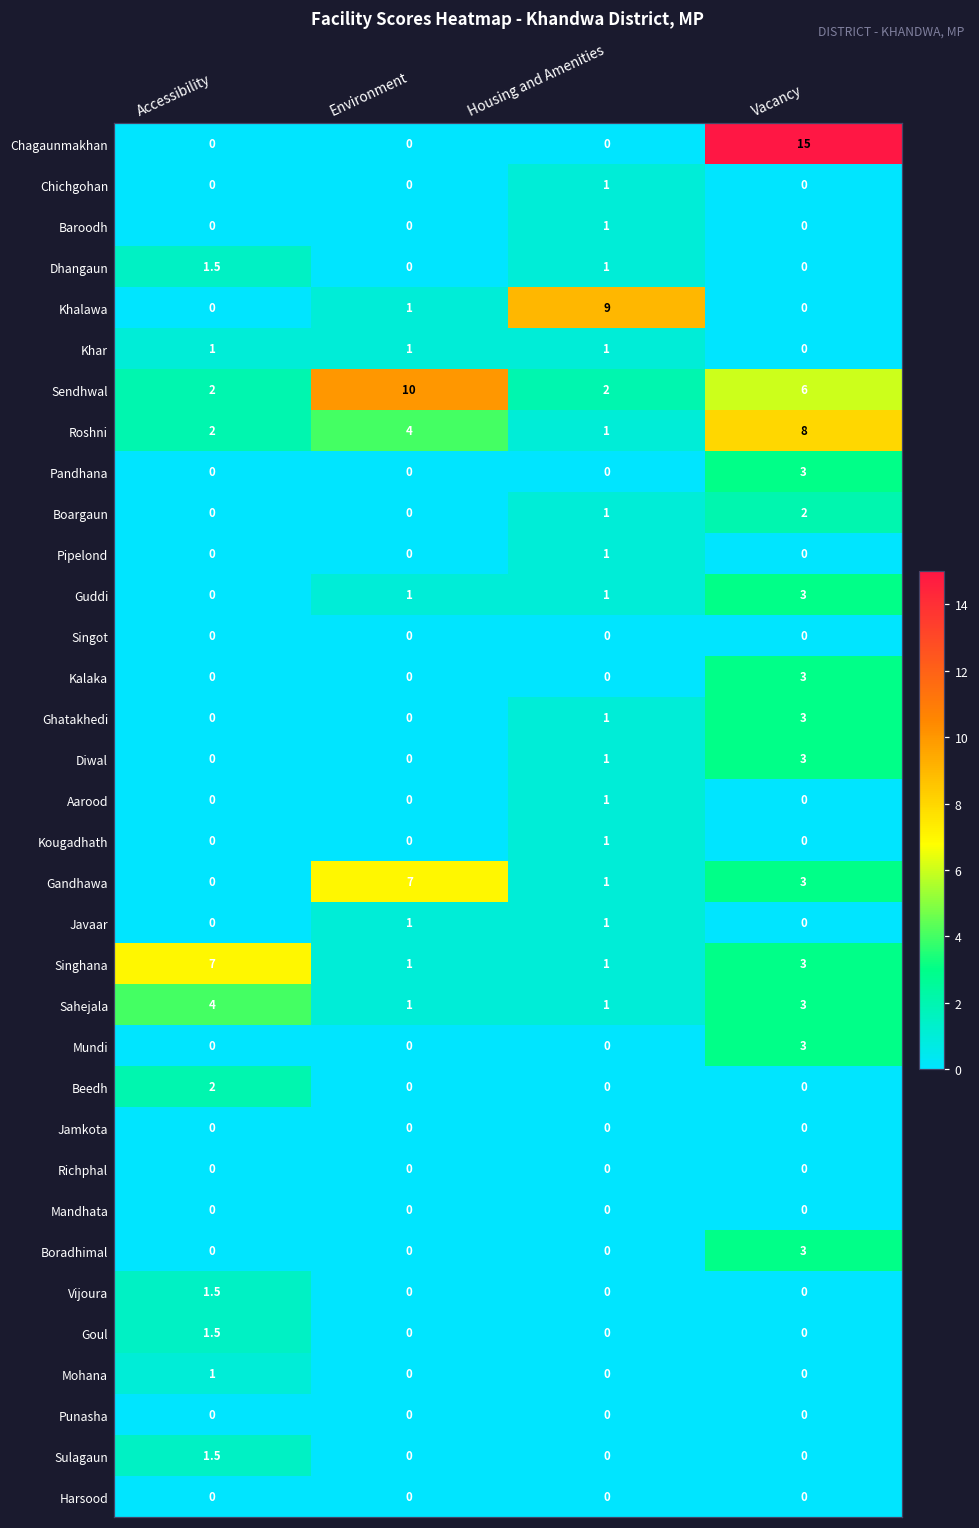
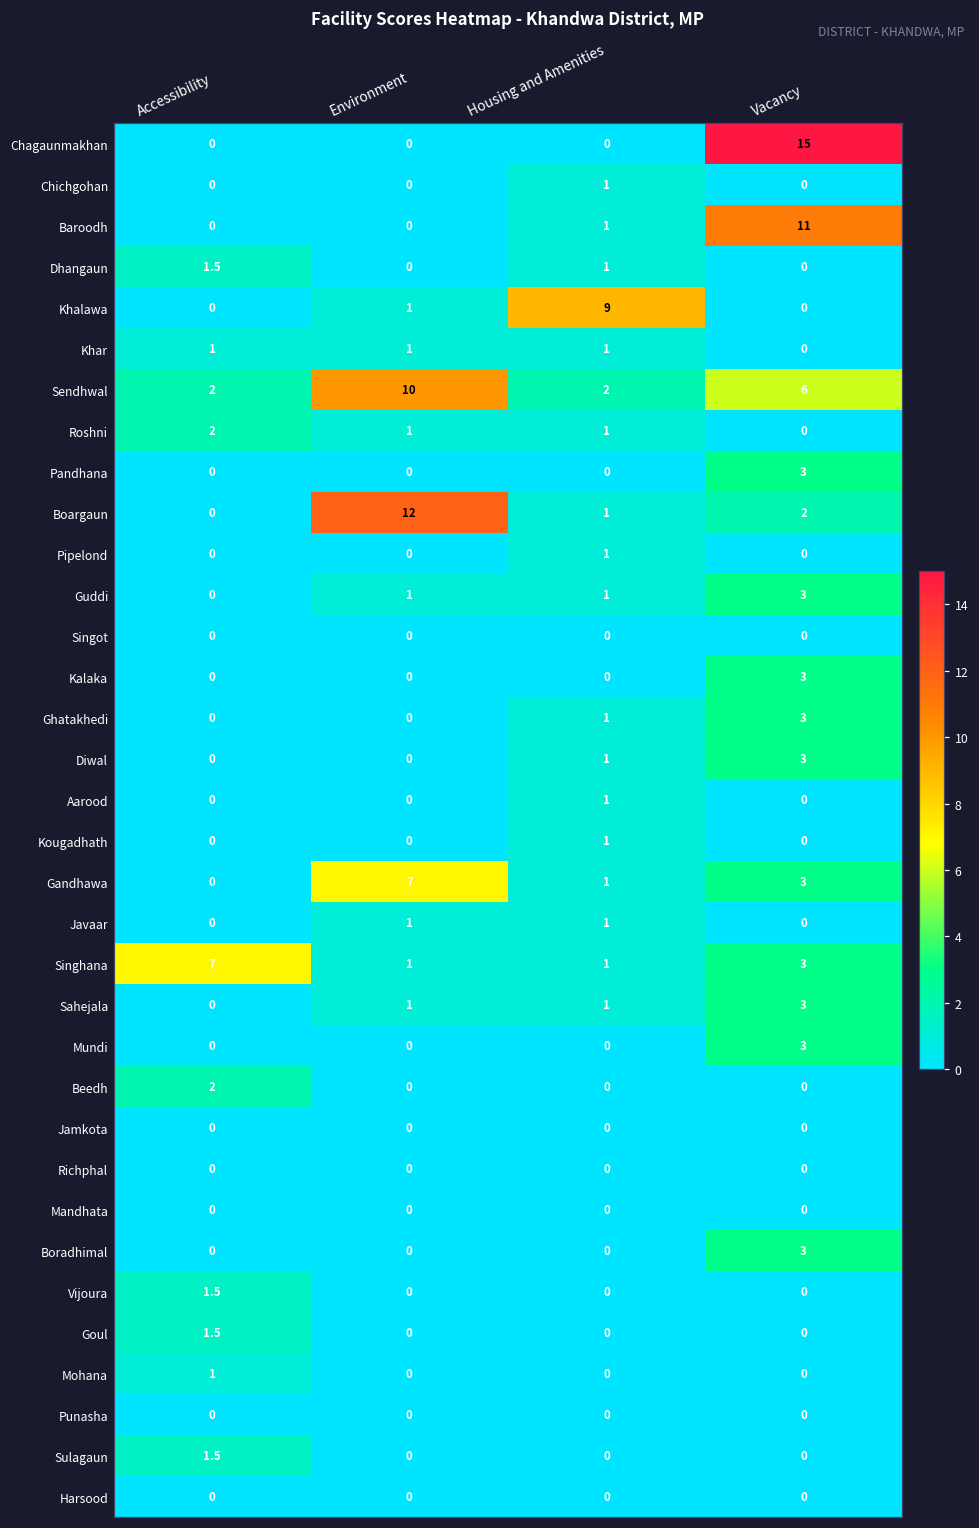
  {
    "Chagaunmakhan": {
      "Accessibility": 0,
      "Environment": 0,
      "Housing and Amenities": 0,
      "Vacancy": 15
    },
    "Chichgohan": {
      "Accessibility": 0,
      "Environment": 0,
      "Housing and Amenities": 1,
      "Vacancy": 0
    },
    "Baroodh": {
      "Accessibility": 0,
      "Environment": 0,
      "Housing and Amenities": 1,
-     "Vacancy": 0
+     "Vacancy": 11
    },
    "Dhangaun": {
      "Accessibility": 1.5,
      "Environment": 0,
      "Housing and Amenities": 1,
      "Vacancy": 0
    },
    "Khalawa": {
      "Accessibility": 0,
      "Environment": 1,
      "Housing and Amenities": 9,
      "Vacancy": 0
    },
    "Khar": {
      "Accessibility": 1,
      "Environment": 1,
      "Housing and Amenities": 1,
      "Vacancy": 0
    },
    "Sendhwal": {
      "Accessibility": 2,
      "Environment": 10,
      "Housing and Amenities": 2,
      "Vacancy": 6
    },
    "Roshni": {
      "Accessibility": 2,
-     "Environment": 4,
+     "Environment": 1,
      "Housing and Amenities": 1,
-     "Vacancy": 8
+     "Vacancy": 0
    },
    "Pandhana": {
      "Accessibility": 0,
      "Environment": 0,
      "Housing and Amenities": 0,
      "Vacancy": 3
    },
    "Boargaun": {
      "Accessibility": 0,
-     "Environment": 0,
+     "Environment": 12,
      "Housing and Amenities": 1,
      "Vacancy": 2
    },
    "Pipelond": {
      "Accessibility": 0,
      "Environment": 0,
      "Housing and Amenities": 1,
      "Vacancy": 0
    },
    "Guddi": {
      "Accessibility": 0,
      "Environment": 1,
      "Housing and Amenities": 1,
      "Vacancy": 3
    },
    "Singot": {
      "Accessibility": 0,
      "Environment": 0,
      "Housing and Amenities": 0,
      "Vacancy": 0
    },
    "Kalaka": {
      "Accessibility": 0,
      "Environment": 0,
      "Housing and Amenities": 0,
      "Vacancy": 3
    },
    "Ghatakhedi": {
      "Accessibility": 0,
      "Environment": 0,
      "Housing and Amenities": 1,
      "Vacancy": 3
    },
    "Diwal": {
      "Accessibility": 0,
      "Environment": 0,
      "Housing and Amenities": 1,
      "Vacancy": 3
    },
    "Aarood": {
      "Accessibility": 0,
      "Environment": 0,
      "Housing and Amenities": 1,
      "Vacancy": 0
    },
    "Kougadhath": {
      "Accessibility": 0,
      "Environment": 0,
      "Housing and Amenities": 1,
      "Vacancy": 0
    },
    "Gandhawa": {
      "Accessibility": 0,
      "Environment": 7,
      "Housing and Amenities": 1,
      "Vacancy": 3
    },
    "Javaar": {
      "Accessibility": 0,
      "Environment": 1,
      "Housing and Amenities": 1,
      "Vacancy": 0
    },
    "Singhana": {
      "Accessibility": 7,
      "Environment": 1,
      "Housing and Amenities": 1,
      "Vacancy": 3
    },
    "Sahejala": {
-     "Accessibility": 4,
+     "Accessibility": 0,
      "Environment": 1,
      "Housing and Amenities": 1,
      "Vacancy": 3
    },
    "Mundi": {
      "Accessibility": 0,
      "Environment": 0,
      "Housing and Amenities": 0,
      "Vacancy": 3
    },
    "Beedh": {
      "Accessibility": 2,
      "Environment": 0,
      "Housing and Amenities": 0,
      "Vacancy": 0
    },
    "Jamkota": {
      "Accessibility": 0,
      "Environment": 0,
      "Housing and Amenities": 0,
      "Vacancy": 0
    },
    "Richphal": {
      "Accessibility": 0,
      "Environment": 0,
      "Housing and Amenities": 0,
      "Vacancy": 0
    },
    "Mandhata": {
      "Accessibility": 0,
      "Environment": 0,
      "Housing and Amenities": 0,
      "Vacancy": 0
    },
    "Boradhimal": {
      "Accessibility": 0,
      "Environment": 0,
      "Housing and Amenities": 0,
      "Vacancy": 3
    },
    "Vijoura": {
      "Accessibility": 1.5,
      "Environment": 0,
      "Housing and Amenities": 0,
      "Vacancy": 0
    },
    "Goul": {
      "Accessibility": 1.5,
      "Environment": 0,
      "Housing and Amenities": 0,
      "Vacancy": 0
    },
    "Mohana": {
      "Accessibility": 1,
      "Environment": 0,
      "Housing and Amenities": 0,
      "Vacancy": 0
    },
    "Punasha": {
      "Accessibility": 0,
      "Environment": 0,
      "Housing and Amenities": 0,
      "Vacancy": 0
    },
    "Sulagaun": {
      "Accessibility": 1.5,
      "Environment": 0,
      "Housing and Amenities": 0,
      "Vacancy": 0
    },
    "Harsood": {
      "Accessibility": 0,
      "Environment": 0,
      "Housing and Amenities": 0,
      "Vacancy": 0
    }
  }
